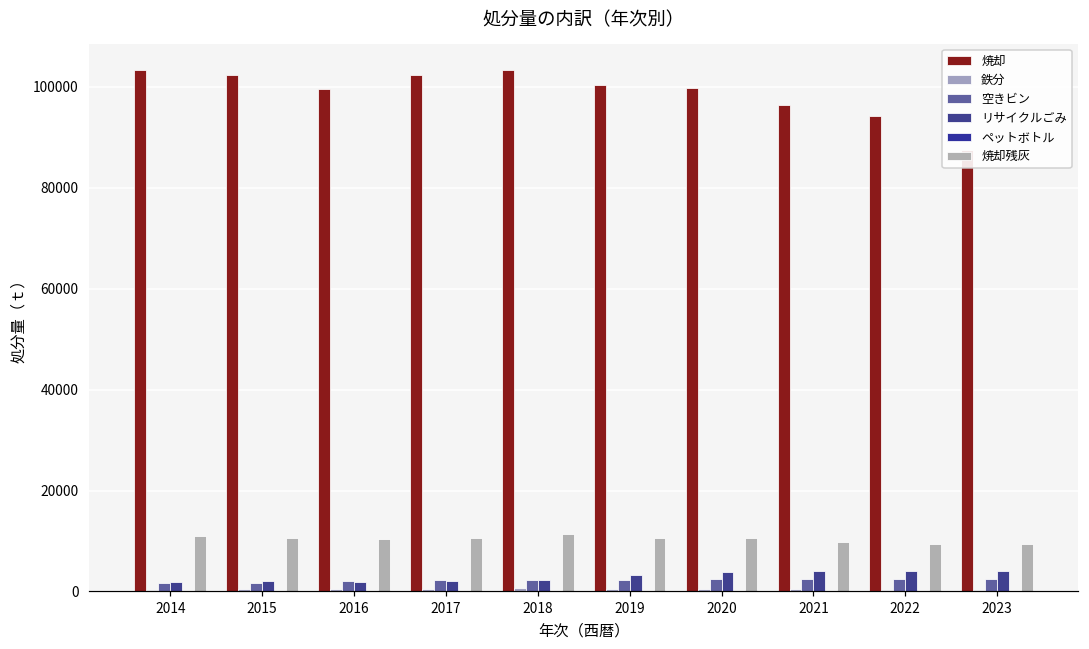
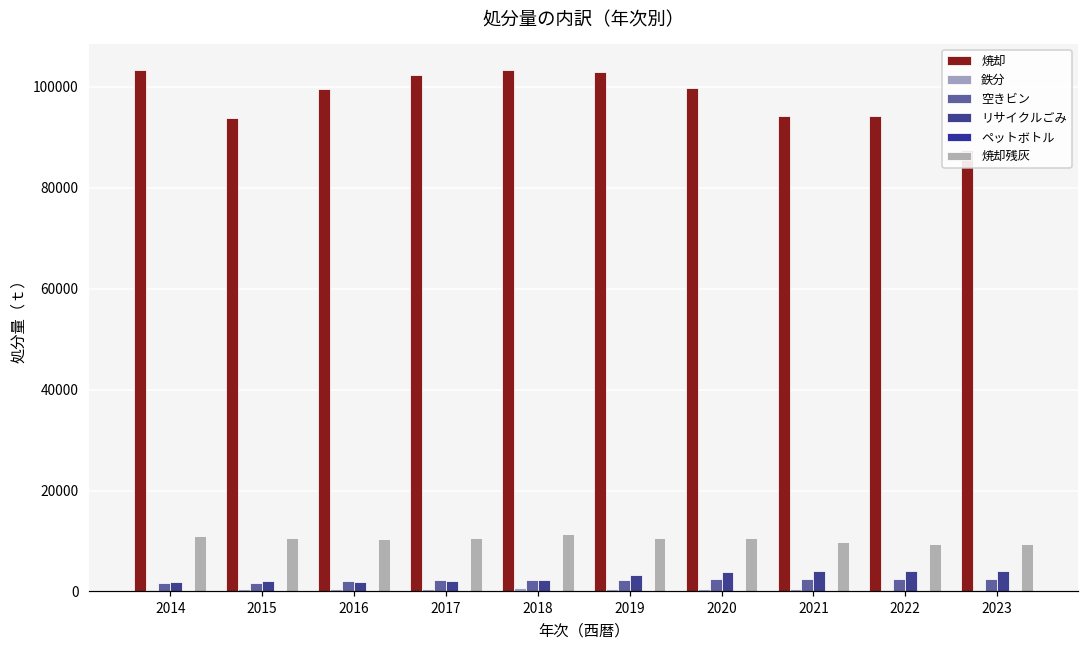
  {
    "焼却": {
      "2014": 103000,
-     "2015": 102000,
+     "2015": 94000,
      "2016": 99000,
      "2017": 102000,
      "2018": 103000,
-     "2019": 100000,
+     "2019": 103000,
      "2020": 100000,
-     "2021": 96000,
+     "2021": 94000,
      "2022": 94000
    }
  }
